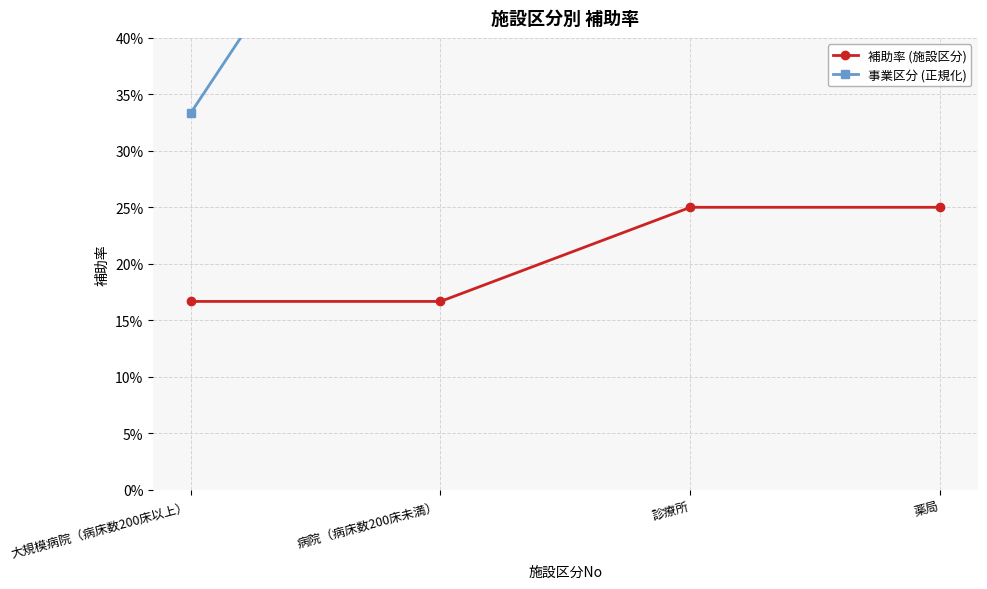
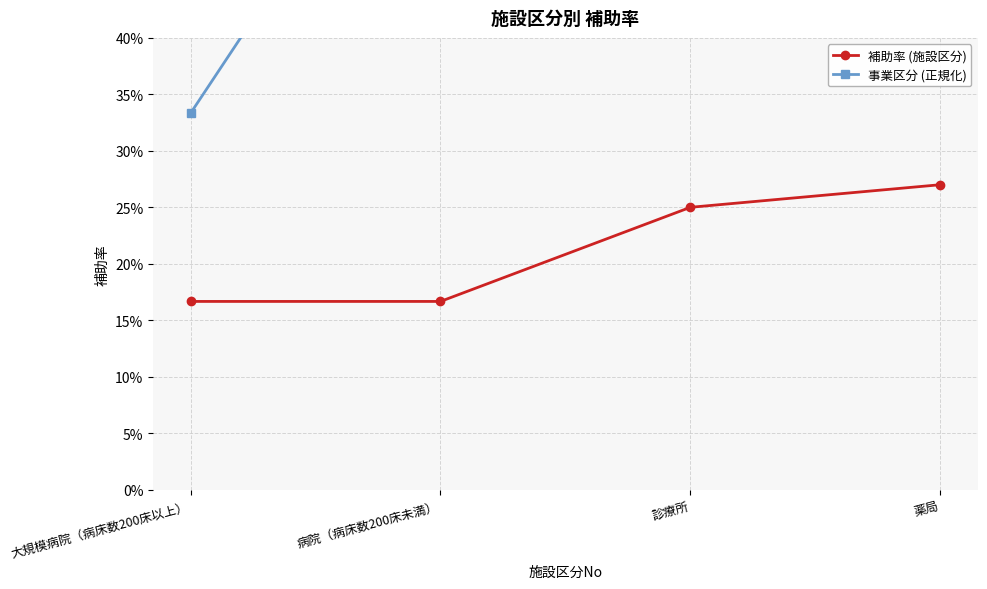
  {
    "補助率 (施設区分)": {
      "大規模病院（病床数200床以上）": "16.7%",
      "病院（病床数200床未満）": "16.7%",
      "診療所": "25.0%",
-     "薬局": "25.0%"
+     "薬局": "27.0%"
    },
    "事業区分 (正規化)": {
      "大規模病院（病床数200床以上）": "33.3%"
    }
  }
